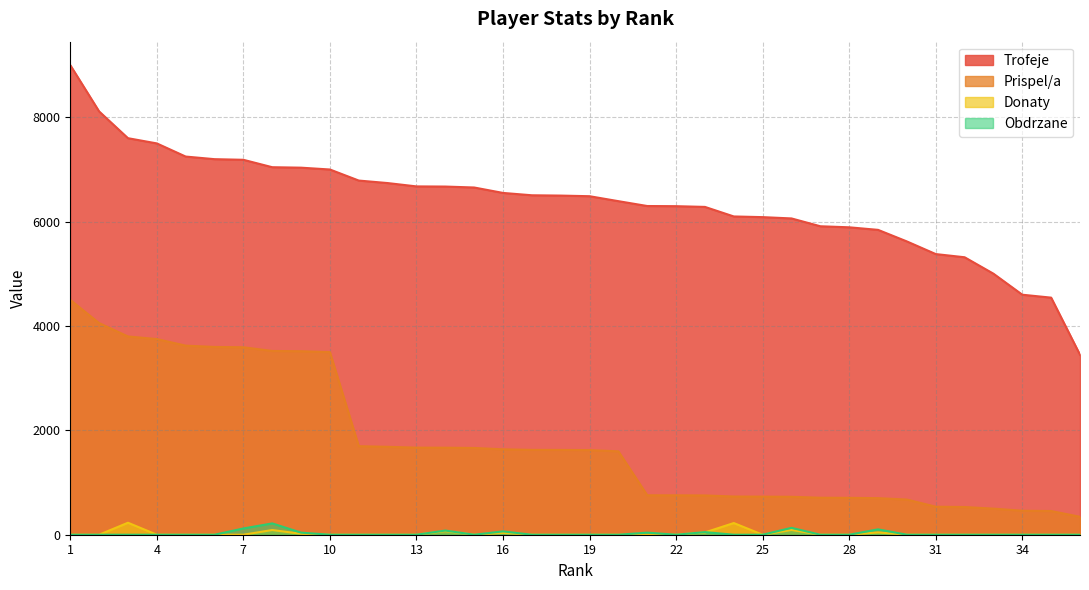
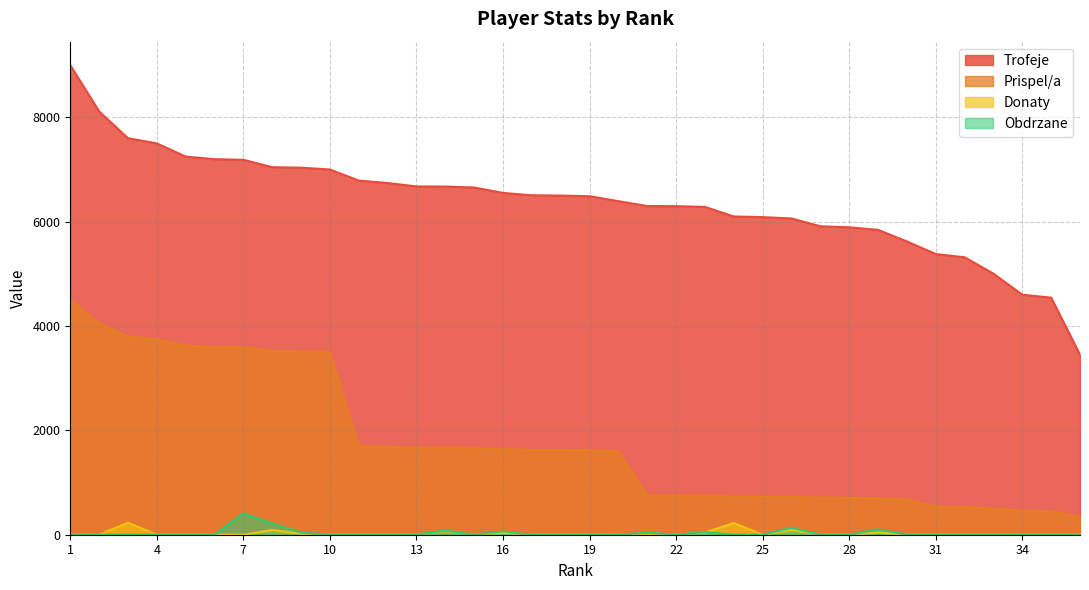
  {
    "Donaty": {
      "7": 0
    },
    "Obdrzane": {
-     "7": 100
+     "7": 400
    }
  }
